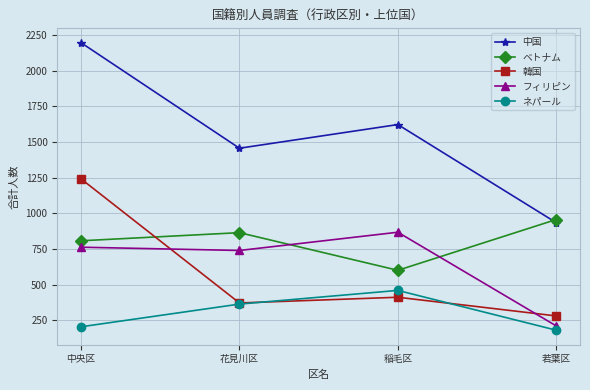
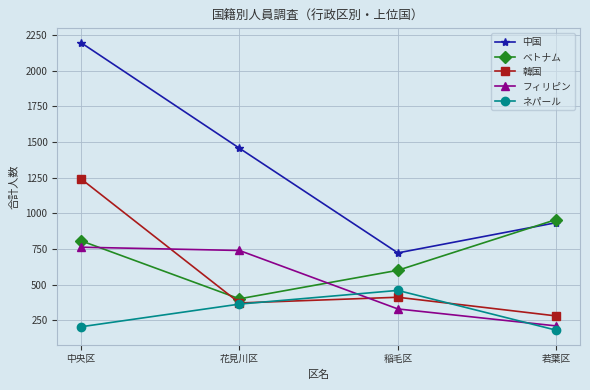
  {
    "中国": {
      "中央区": 2200,
      "花見川区": 1460,
-     "稲毛区": 1620,
+     "稲毛区": 720,
      "若葉区": 930
    },
    "ベトナム": {
      "中央区": 810,
-     "花見川区": 860,
+     "花見川区": 400,
      "稲毛区": 600,
      "若葉区": 960
    },
    "韓国": {
      "中央区": 1240,
      "稲毛区": 410,
      "若葉区": 280
    },
    "フィリピン": {
      "中央区": 760,
      "花見川区": 740,
-     "稲毛区": 870,
+     "稲毛区": 330,
      "若葉区": 210
    },
    "ネパール": {
      "中央区": 200,
      "稲毛区": 460,
      "若葉区": 180
    }
  }
